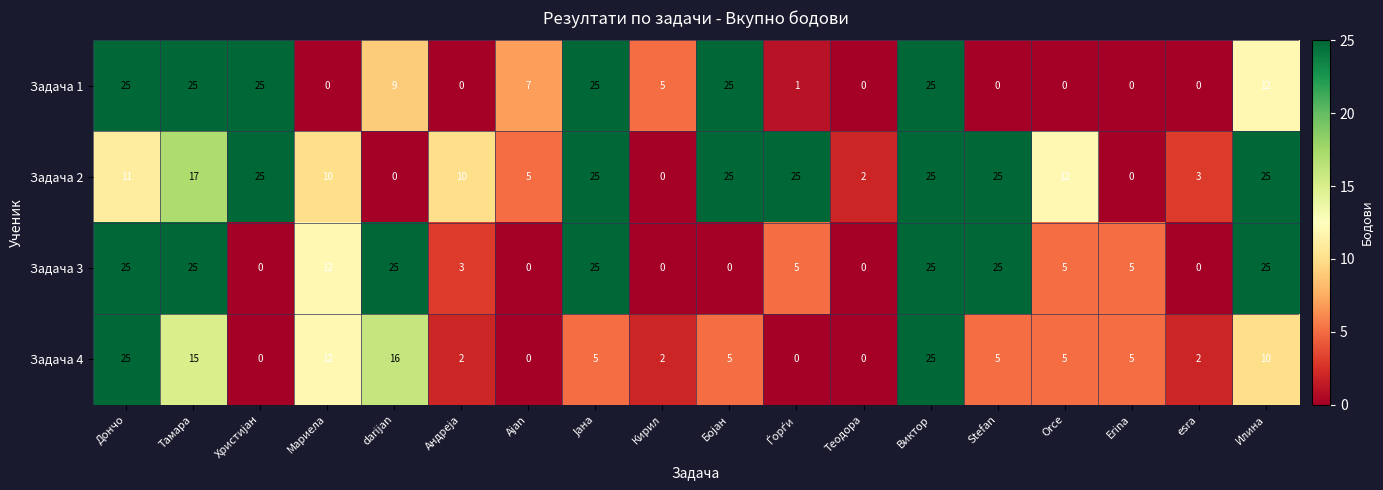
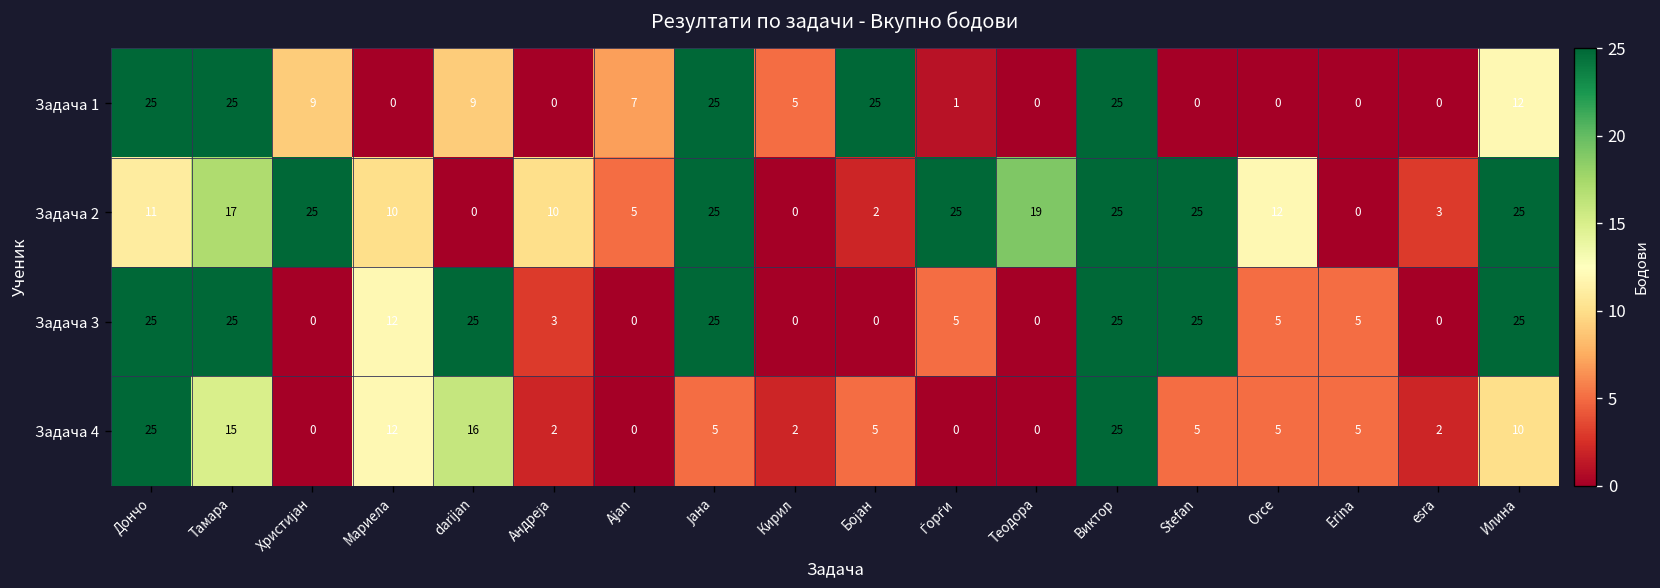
  {
    "Задача 1": {
      "Дончо": 25,
      "Тамара": 25,
-     "Христијан": 25,
+     "Христијан": 9,
      "Мариела": 0,
      "darijan": 9,
      "Андреја": 0,
      "Ajan": 7,
      "Јана": 25,
      "Кирил": 5,
      "Бојан": 25,
      "Ѓорѓи": 1,
      "Теодора": 0,
      "Виктор": 25,
      "Stefan": 0,
      "Orce": 0,
      "Erina": 0,
      "esra": 0,
      "Илина": 12
    },
    "Задача 2": {
      "Дончо": 11,
      "Тамара": 17,
      "Христијан": 25,
      "Мариела": 10,
      "darijan": 0,
      "Андреја": 10,
      "Ajan": 5,
      "Јана": 25,
      "Кирил": 0,
-     "Бојан": 25,
+     "Бојан": 2,
      "Ѓорѓи": 25,
-     "Теодора": 2,
+     "Теодора": 19,
      "Виктор": 25,
      "Stefan": 25,
      "Orce": 12,
      "Erina": 0,
      "esra": 3,
      "Илина": 25
    },
    "Задача 3": {
      "Дончо": 25,
      "Тамара": 25,
      "Христијан": 0,
      "Мариела": 12,
      "darijan": 25,
      "Андреја": 3,
      "Ajan": 0,
      "Јана": 25,
      "Кирил": 0,
      "Бојан": 0,
      "Ѓорѓи": 5,
      "Теодора": 0,
      "Виктор": 25,
      "Stefan": 25,
      "Orce": 5,
      "Erina": 5,
      "esra": 0,
      "Илина": 25
    },
    "Задача 4": {
      "Дончо": 25,
      "Тамара": 15,
      "Христијан": 0,
      "Мариела": 12,
      "darijan": 16,
      "Андреја": 2,
      "Ajan": 0,
      "Јана": 5,
      "Кирил": 2,
      "Бојан": 5,
      "Ѓорѓи": 0,
      "Теодора": 0,
      "Виктор": 25,
      "Stefan": 5,
      "Orce": 5,
      "Erina": 5,
      "esra": 2,
      "Илина": 10
    }
  }
